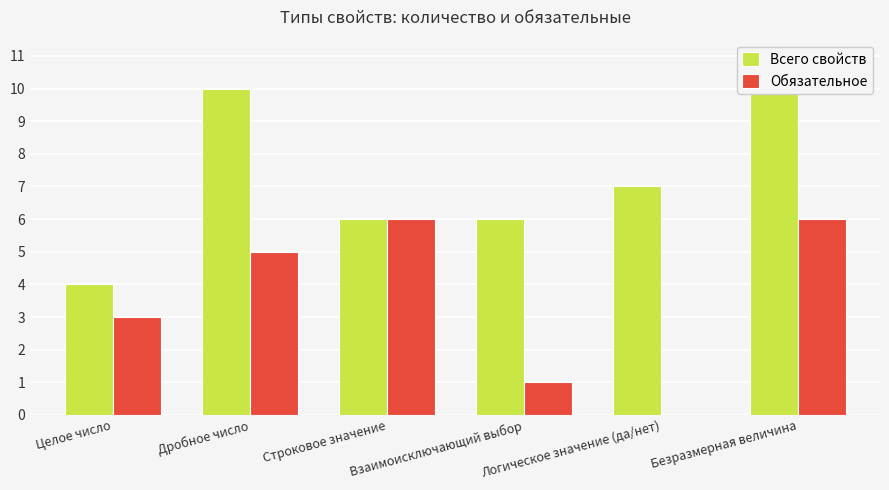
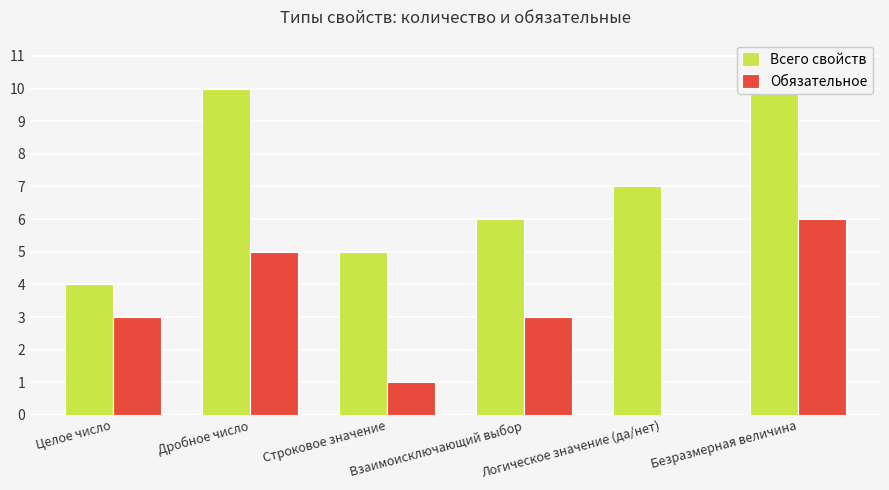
  {
    "Всего свойств": {
      "Целое число": 4,
      "Дробное число": 10,
-     "Строковое значение": 6,
+     "Строковое значение": 5,
      "Взаимоисключающий выбор": 6,
      "Логическое значение (да/нет)": 7
    },
    "Обязательное": {
      "Целое число": 3,
      "Дробное число": 5,
-     "Строковое значение": 6,
-     "Взаимоисключающий выбор": 1,
+     "Строковое значение": 1,
+     "Взаимоисключающий выбор": 3,
      "Логическое значение (да/нет)": 0,
      "Безразмерная величина": 6
    }
  }
